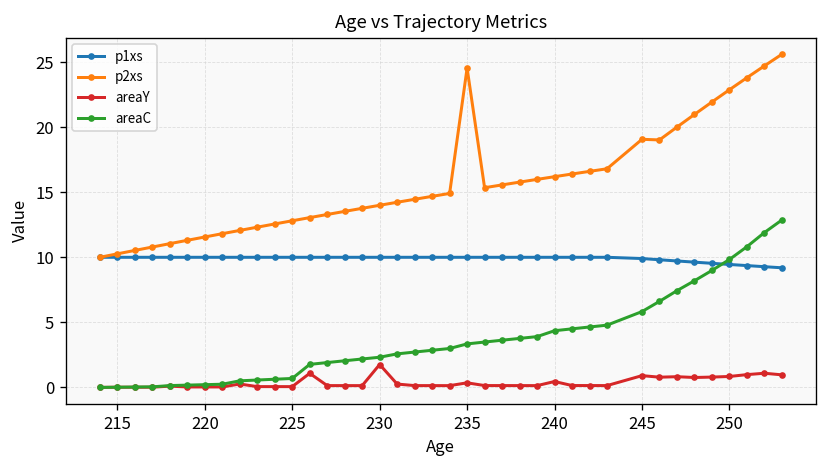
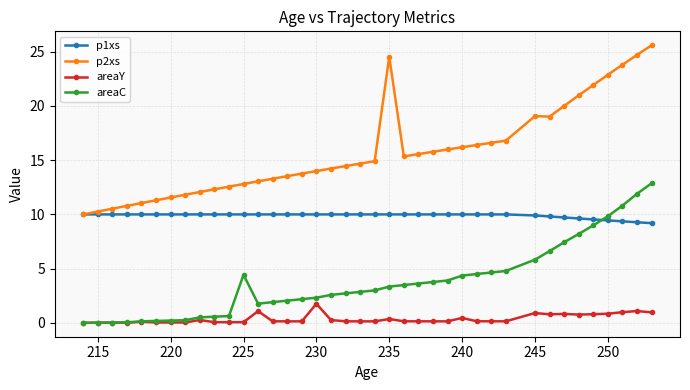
  {
    "p1xs": {
      "215": 10.0,
      "220": 10.0,
      "225": 10.0,
      "230": 10.0,
      "235": 10.0,
      "240": 10.0,
      "245": 9.9,
      "250": 9.4
    },
    "p2xs": {
      "215": 10.3,
      "220": 11.6,
      "225": 12.8,
      "230": 14.0,
      "235": 24.5,
      "240": 16.2,
      "245": 19.1,
      "250": 22.9
    },
    "areaY": {
      "225": 0.1,
      "230": 1.8,
      "235": 0.4,
      "240": 0.5,
      "245": 0.9,
      "250": 0.8
    },
    "areaC": {
-     "225": 0.7,
+     "225": 4.4,
      "230": 2.3,
      "235": 3.3,
      "240": 4.4,
      "245": 5.8,
      "250": 9.8
    }
  }
